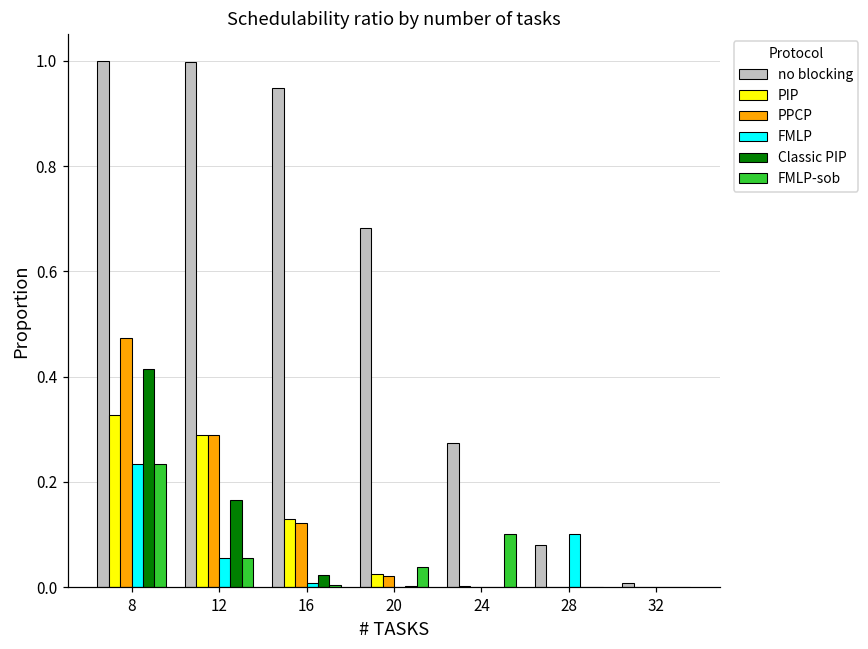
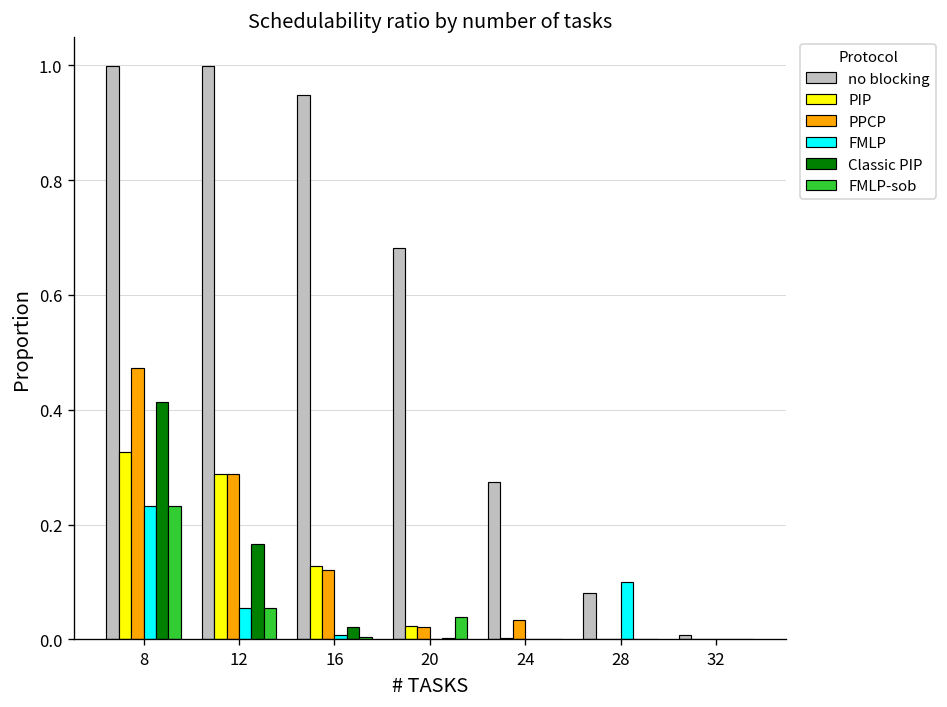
  {
    "no blocking": {
      "8": 1.00,
      "12": 1.00,
      "16": 0.95,
      "20": 0.68,
      "24": 0.27,
      "28": 0.08,
      "32": 0.01
    },
    "PIP": {
      "8": 0.33,
      "12": 0.29,
      "16": 0.13,
      "20": 0.02,
      "28": 0.00,
      "32": 0.00
    },
    "PPCP": {
      "8": 0.47,
      "12": 0.29,
      "16": 0.12,
      "20": 0.02,
-     "24": 0.00,
+     "24": 0.03,
      "28": 0.00,
      "32": 0.00
    },
    "FMLP": {
      "8": 0.23,
      "12": 0.05,
      "16": 0.01,
      "24": 0.00,
      "28": 0.10,
      "32": 0.00
    },
    "Classic PIP": {
      "8": 0.41,
      "12": 0.17,
      "16": 0.02,
      "24": 0.00,
      "28": 0.00,
      "32": 0.00
    },
    "FMLP-sob": {
      "8": 0.23,
      "12": 0.05,
      "20": 0.04,
-     "24": 0.1,
+     "24": 0.0,
      "28": 0.0,
      "32": 0.0
    }
  }
